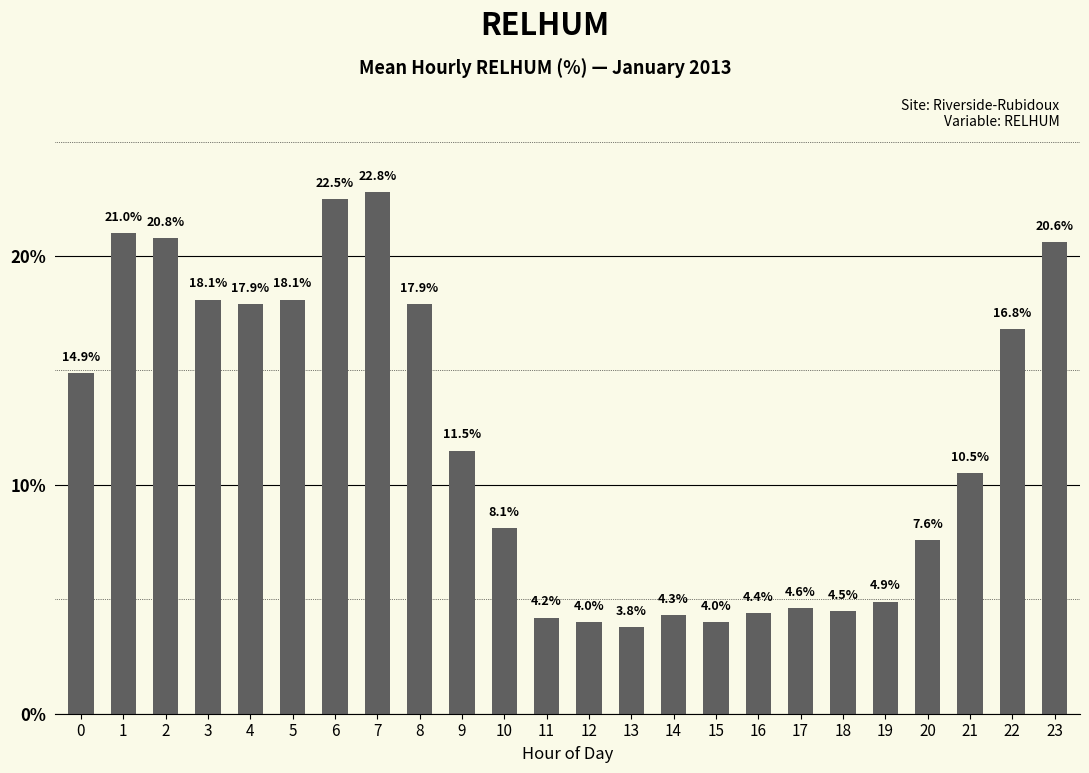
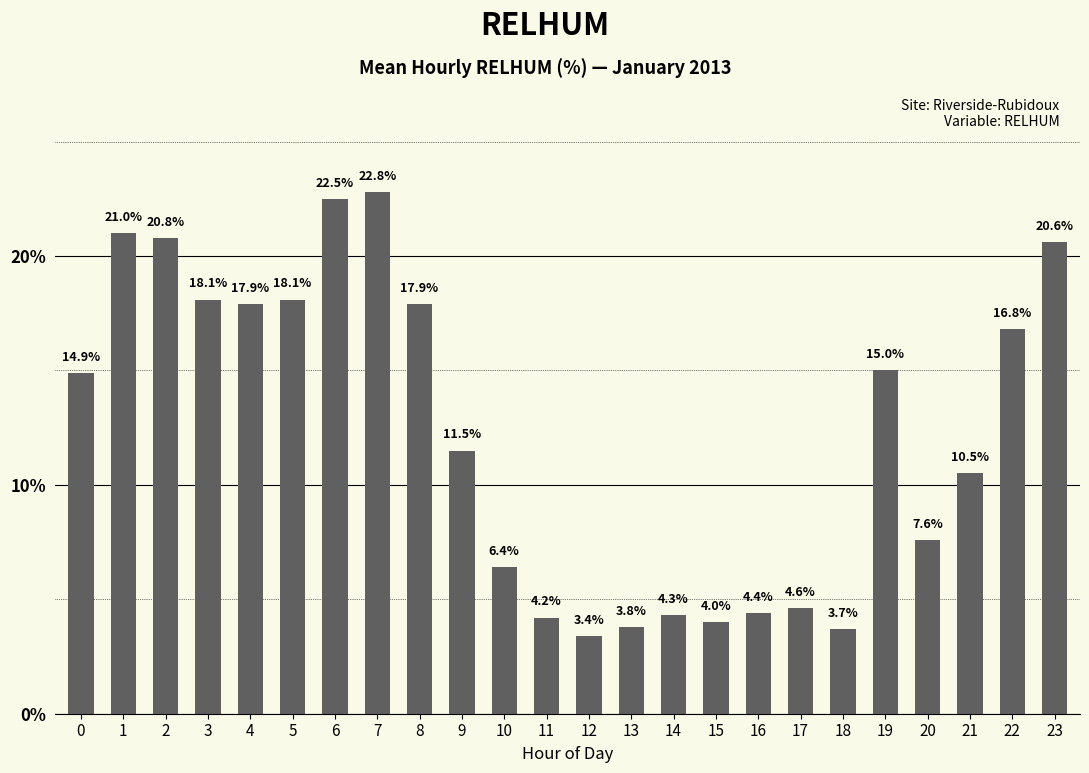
  {
    "0": "14.9%",
    "1": "21.0%",
    "2": "20.8%",
    "3": "18.1%",
    "4": "17.9%",
    "5": "18.1%",
    "6": "22.5%",
    "7": "22.8%",
    "8": "17.9%",
    "9": "11.5%",
-   "10": "8.1%",
+   "10": "6.4%",
    "11": "4.2%",
-   "12": "4.0%",
+   "12": "3.4%",
    "13": "3.8%",
    "14": "4.3%",
    "15": "4.0%",
    "16": "4.4%",
    "17": "4.6%",
-   "18": "4.5%",
-   "19": "4.9%",
+   "18": "3.7%",
+   "19": "15.0%",
    "20": "7.6%",
    "21": "10.5%",
    "22": "16.8%",
    "23": "20.6%"
  }
